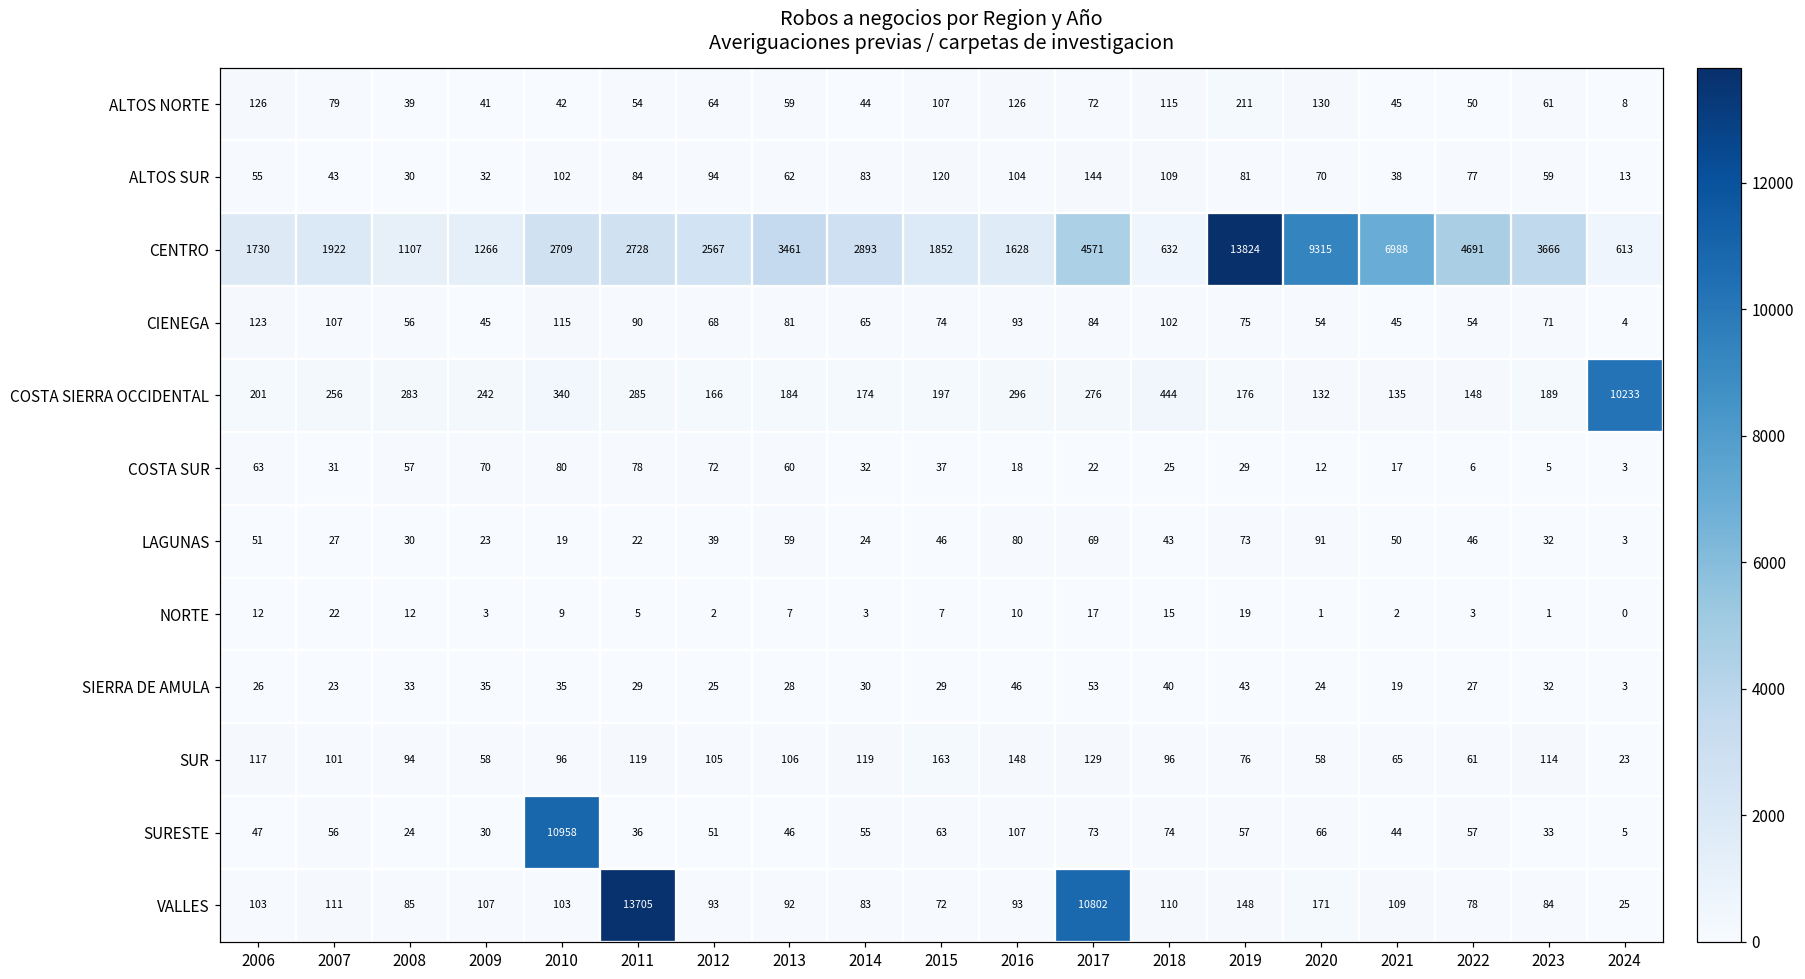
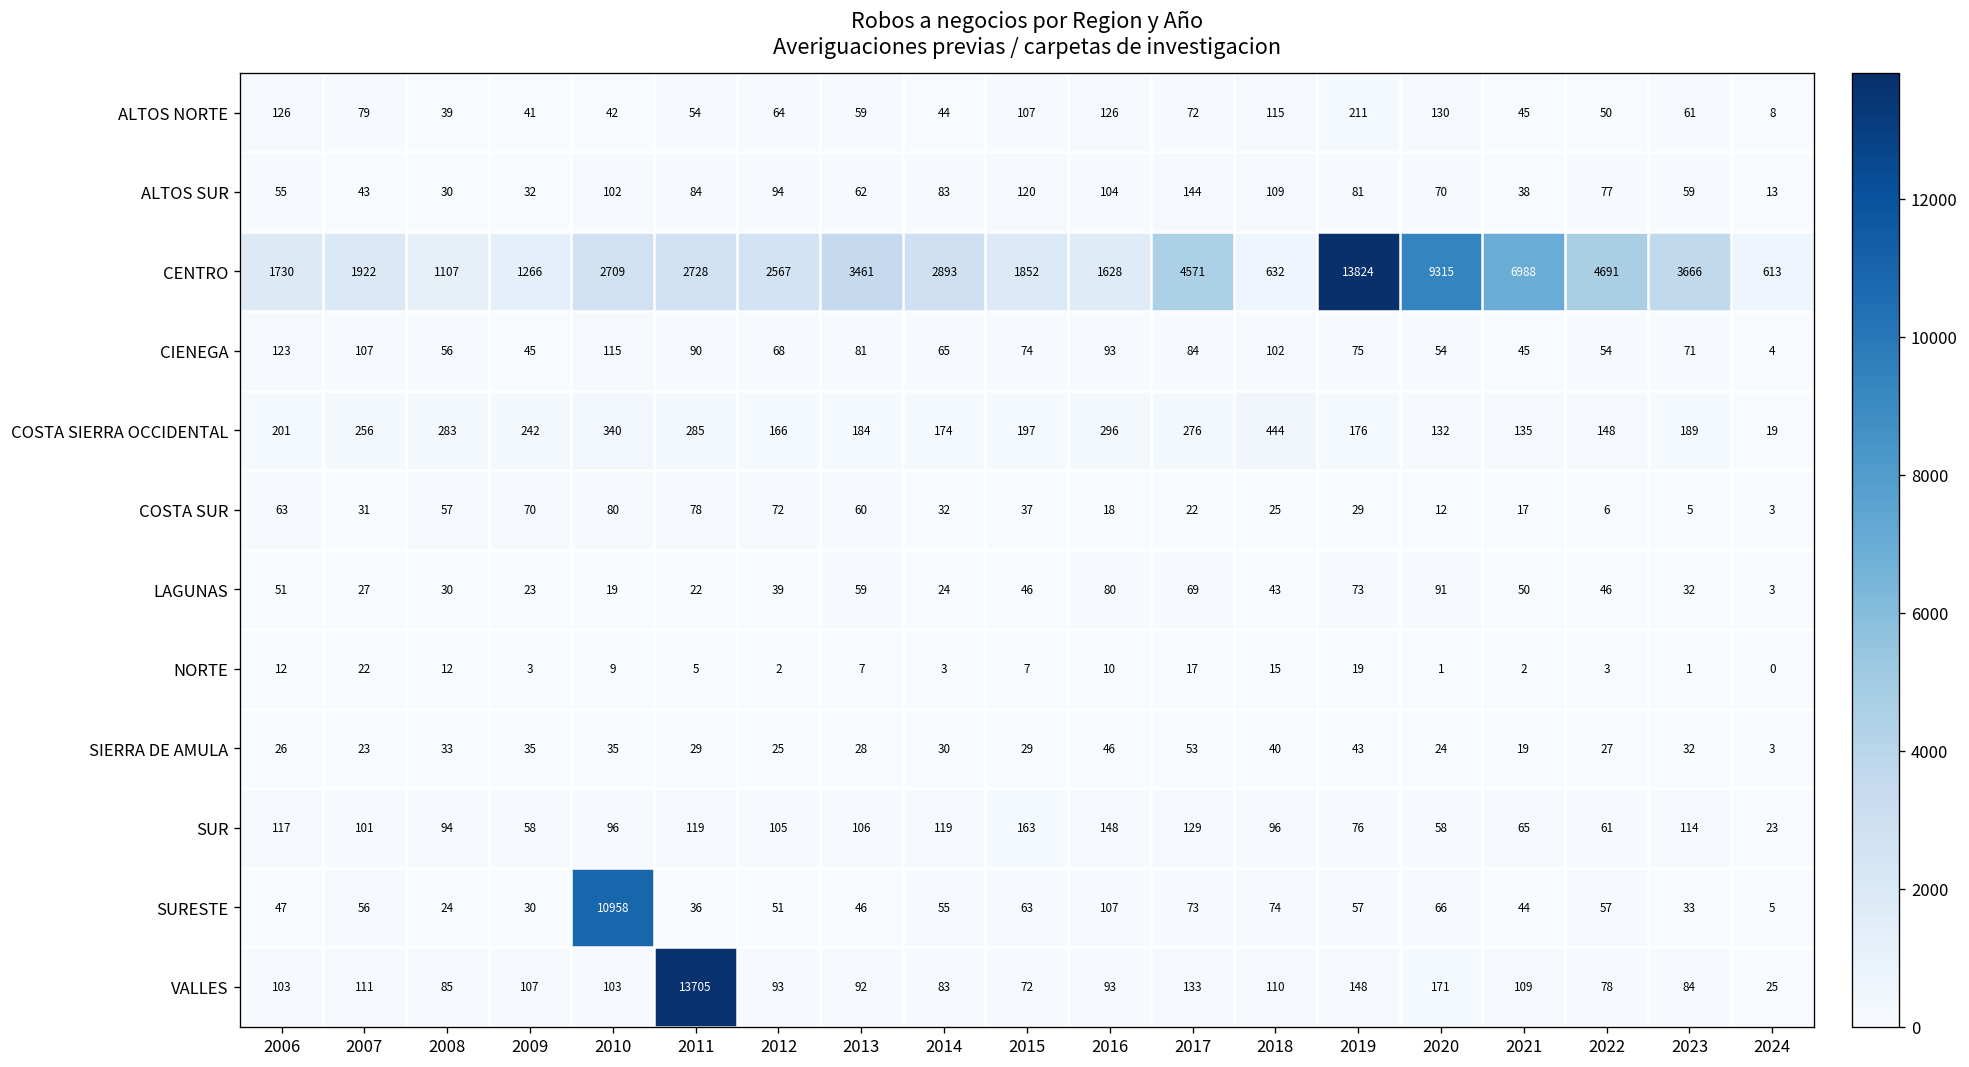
  {
    "COSTA SIERRA OCCIDENTAL": {
      "2006": 201,
      "2007": 256,
      "2008": 283,
      "2009": 242,
      "2010": 340,
      "2011": 285,
      "2012": 166,
      "2013": 184,
      "2014": 174,
      "2015": 197,
      "2016": 296,
      "2017": 276,
      "2018": 444,
      "2019": 176,
      "2020": 132,
      "2021": 135,
      "2022": 148,
      "2023": 189,
-     "2024": 10233
+     "2024": 19
    },
    "VALLES": {
      "2006": 103,
      "2007": 111,
      "2008": 85,
      "2009": 107,
      "2010": 103,
      "2011": 13705,
      "2012": 93,
      "2013": 92,
      "2014": 83,
      "2015": 72,
      "2016": 93,
-     "2017": 10802,
+     "2017": 133,
      "2018": 110,
      "2019": 148,
      "2020": 171,
      "2021": 109,
      "2022": 78,
      "2023": 84,
      "2024": 25
    }
  }
